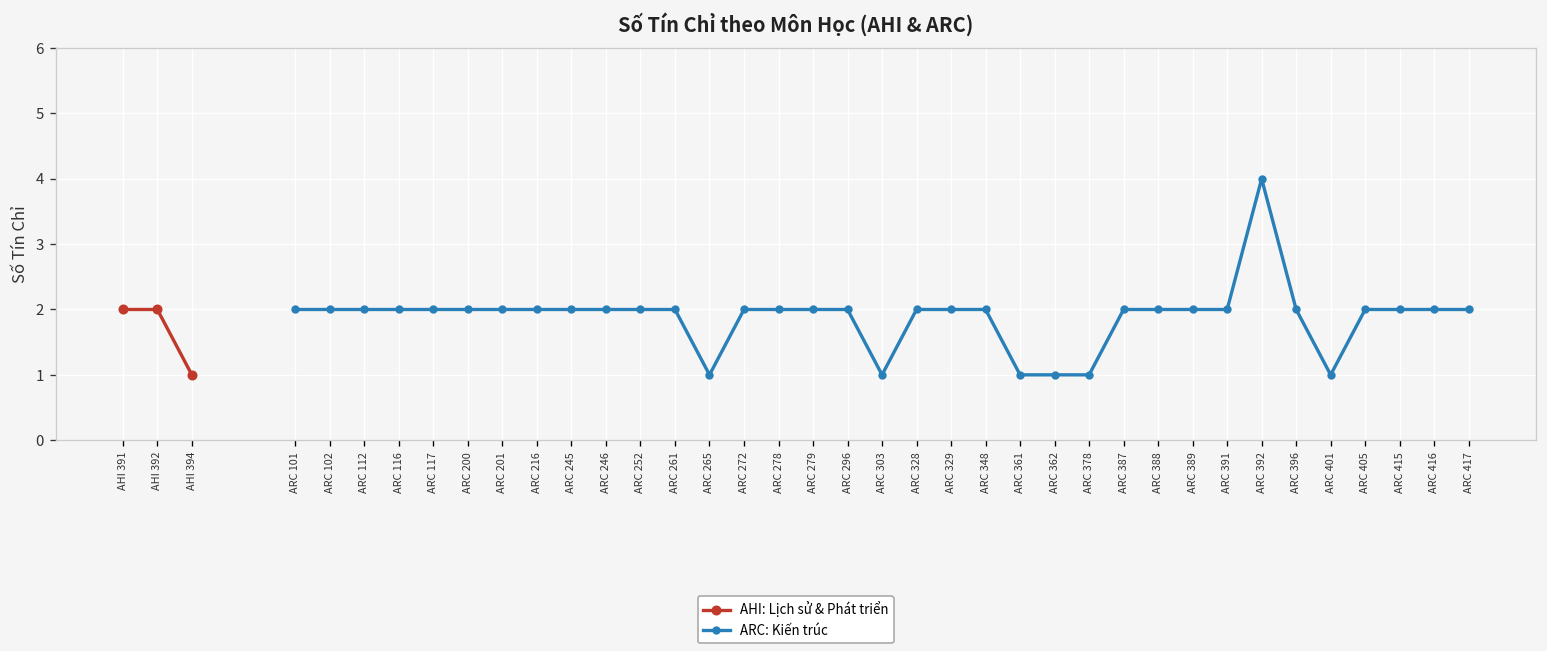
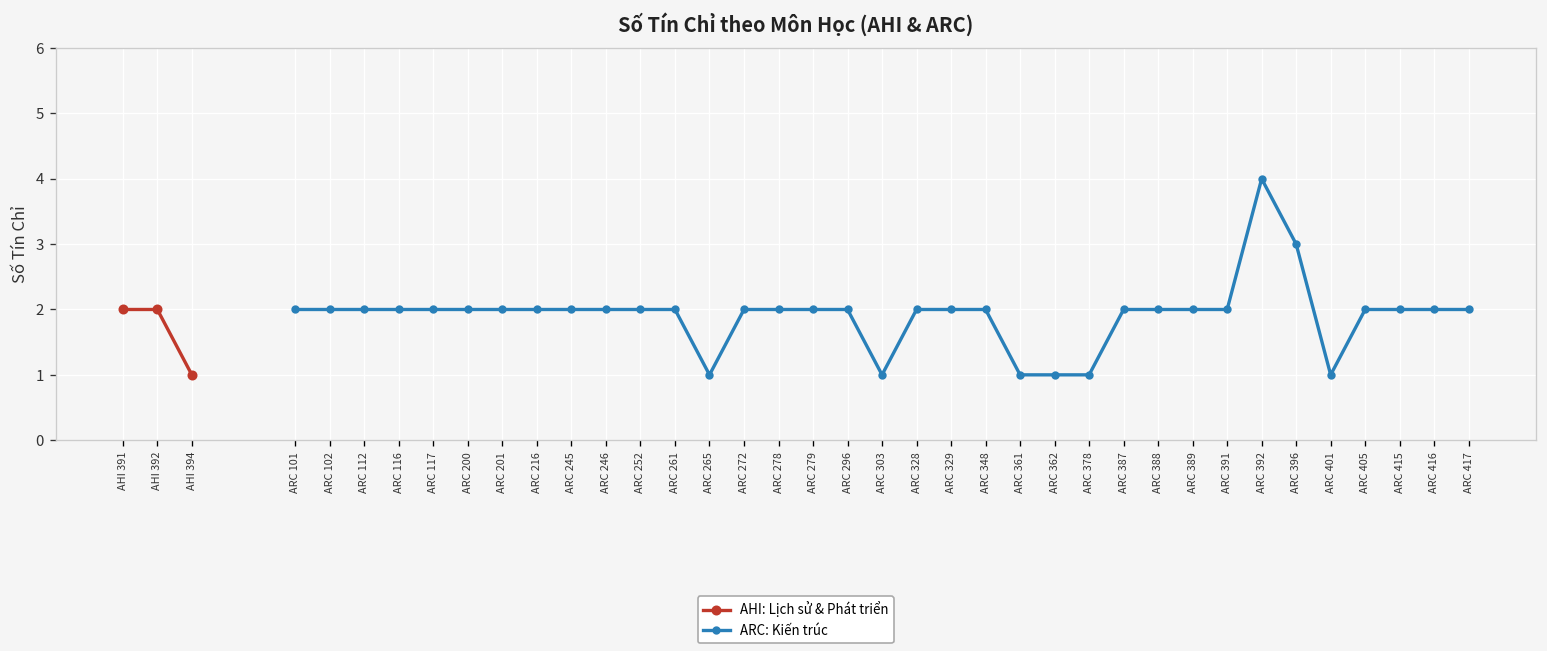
  {
    "AHI: Lịch sử & Phát triển": {
      "AHI 391": 2,
      "AHI 392": 2,
      "AHI 394": 1
    },
    "ARC: Kiến trúc": {
      "ARC 101": 2,
      "ARC 102": 2,
      "ARC 112": 2,
      "ARC 116": 2,
      "ARC 117": 2,
      "ARC 200": 2,
      "ARC 201": 2,
      "ARC 216": 2,
      "ARC 245": 2,
      "ARC 246": 2,
      "ARC 252": 2,
      "ARC 261": 2,
      "ARC 265": 1,
      "ARC 272": 2,
      "ARC 278": 2,
      "ARC 279": 2,
      "ARC 296": 2,
      "ARC 303": 1,
      "ARC 328": 2,
      "ARC 329": 2,
      "ARC 348": 2,
      "ARC 361": 1,
      "ARC 362": 1,
      "ARC 378": 1,
      "ARC 387": 2,
      "ARC 388": 2,
      "ARC 389": 2,
      "ARC 391": 2,
      "ARC 392": 4,
-     "ARC 396": 2,
+     "ARC 396": 3,
      "ARC 401": 1,
      "ARC 405": 2,
      "ARC 415": 2,
      "ARC 416": 2,
      "ARC 417": 2
    }
  }
